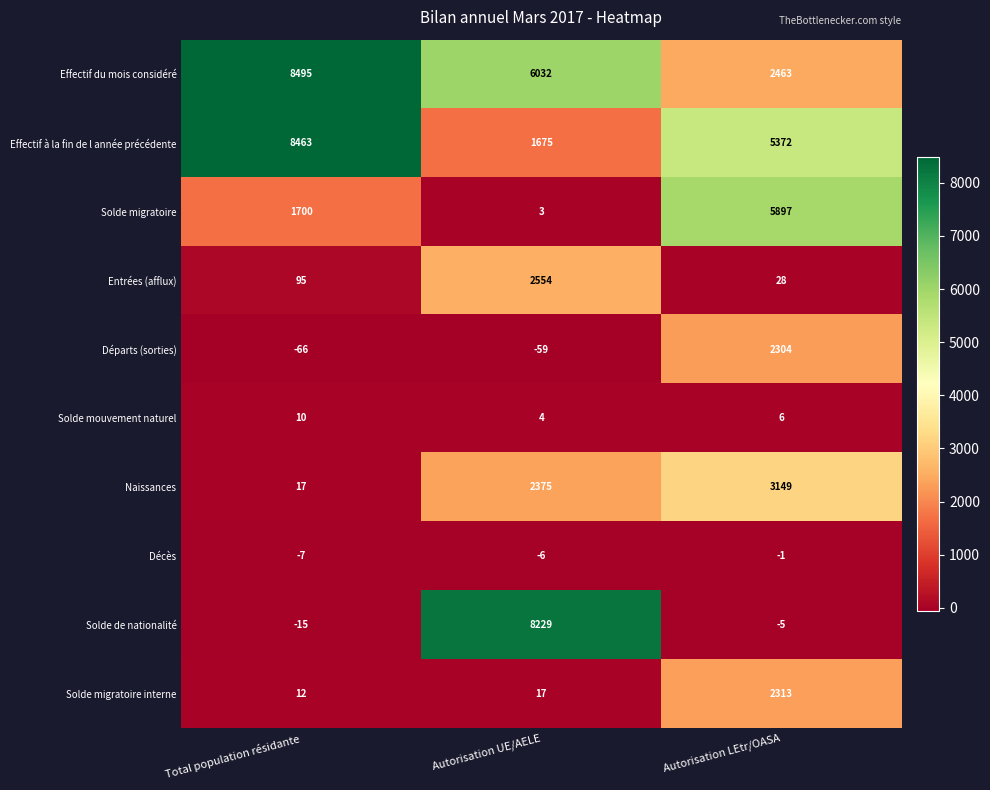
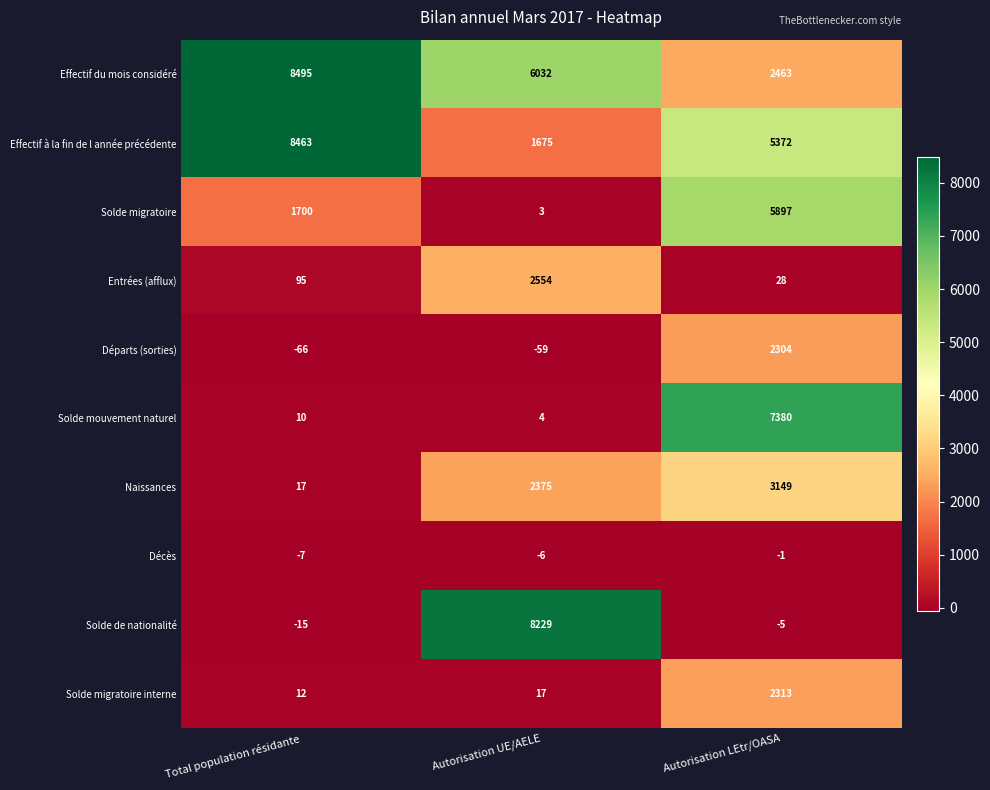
  {
    "Effectif du mois considéré": {
      "Total population résidante": 8495,
      "Autorisation UE/AELE": 6032,
      "Autorisation LEtr/OASA": 2463
    },
    "Effectif à la fin de l année précédente": {
      "Total population résidante": 8463,
      "Autorisation UE/AELE": 1675,
      "Autorisation LEtr/OASA": 5372
    },
    "Solde migratoire": {
      "Total population résidante": 1700,
      "Autorisation UE/AELE": 3,
      "Autorisation LEtr/OASA": 5897
    },
    "Entrées (afflux)": {
      "Total population résidante": 95,
      "Autorisation UE/AELE": 2554,
      "Autorisation LEtr/OASA": 28
    },
    "Départs (sorties)": {
      "Total population résidante": -66,
      "Autorisation UE/AELE": -59,
      "Autorisation LEtr/OASA": 2304
    },
    "Solde mouvement naturel": {
      "Total population résidante": 10,
      "Autorisation UE/AELE": 4,
-     "Autorisation LEtr/OASA": 6
+     "Autorisation LEtr/OASA": 7380
    },
    "Naissances": {
      "Total population résidante": 17,
      "Autorisation UE/AELE": 2375,
      "Autorisation LEtr/OASA": 3149
    },
    "Décès": {
      "Total population résidante": -7,
      "Autorisation UE/AELE": -6,
      "Autorisation LEtr/OASA": -1
    },
    "Solde de nationalité": {
      "Total population résidante": -15,
      "Autorisation UE/AELE": 8229,
      "Autorisation LEtr/OASA": -5
    },
    "Solde migratoire interne": {
      "Total population résidante": 12,
      "Autorisation UE/AELE": 17,
      "Autorisation LEtr/OASA": 2313
    }
  }
